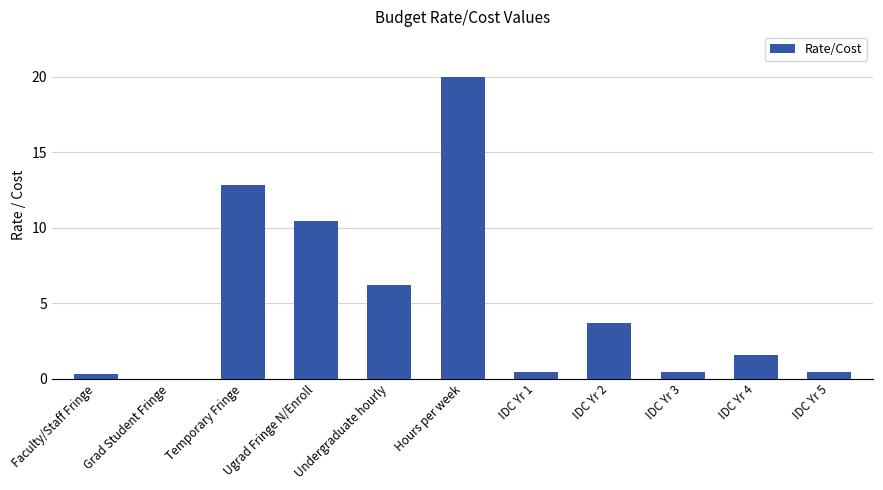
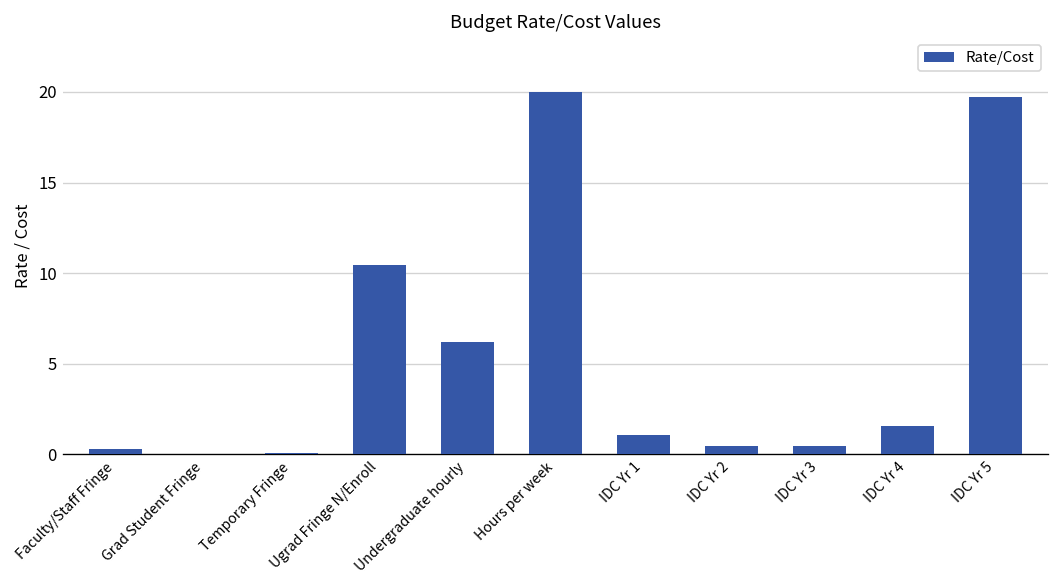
  {
    "Faculty/Staff Fringe": 0.3,
-   "Temporary Fringe": 12.8,
+   "Temporary Fringe": 0.1,
    "Ugrad Fringe N/Enroll": 10.5,
    "Undergraduate hourly": 6.2,
    "Hours per week": 20.0,
-   "IDC Yr 1": 0.5,
-   "IDC Yr 2": 3.7,
+   "IDC Yr 1": 1.1,
+   "IDC Yr 2": 0.5,
    "IDC Yr 3": 0.5,
    "IDC Yr 4": 1.6,
-   "IDC Yr 5": 0.5
+   "IDC Yr 5": 19.7
  }
